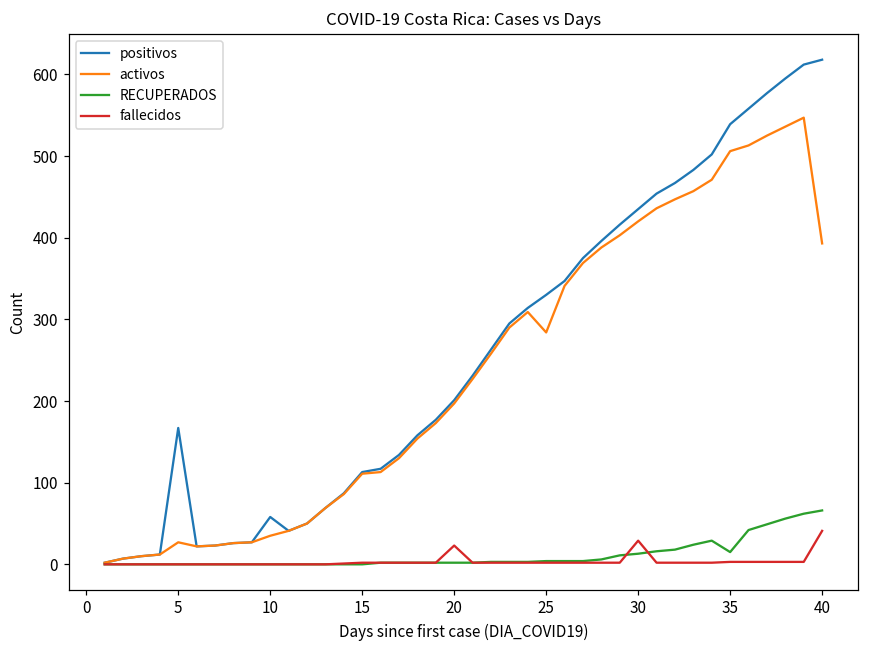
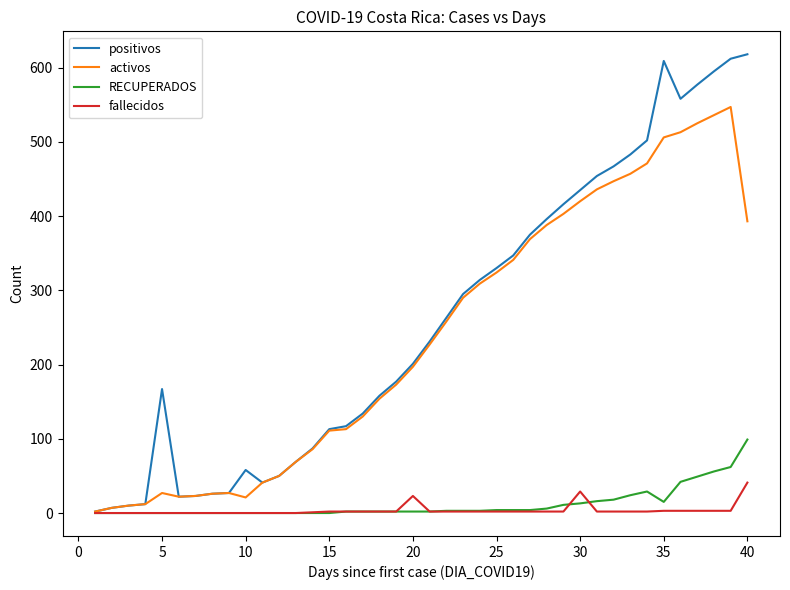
  {
    "positivos": {
      "5": 170,
      "10": 60,
      "20": 200,
      "25": 330,
      "30": 440,
-     "35": 540,
+     "35": 610,
      "40": 620
    },
    "activos": {
      "5": 30,
-     "10": 40,
+     "10": 20,
      "20": 200,
-     "25": 280,
+     "25": 320,
      "30": 420,
      "35": 510,
      "40": 390
    },
    "RECUPERADOS": {
      "20": 0,
      "30": 10,
      "35": 20,
-     "40": 70
+     "40": 100
    },
    "fallecidos": {
      "20": 20,
      "30": 30,
      "35": 0,
      "40": 40
    }
  }
